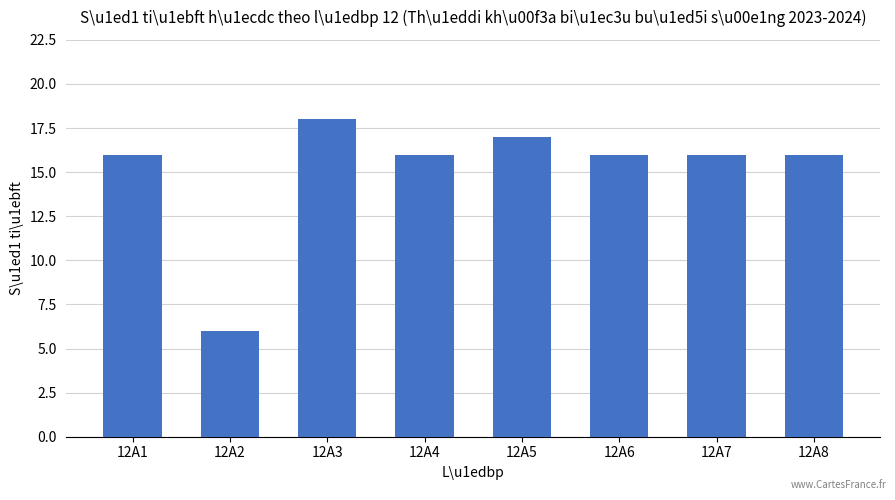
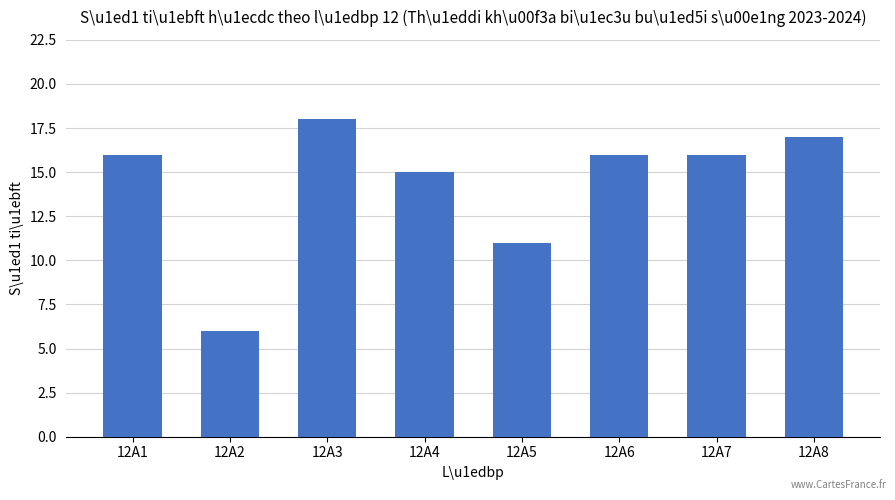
  {
    "12A1": 16,
    "12A2": 6,
    "12A3": 18,
-   "12A4": 16,
-   "12A5": 17,
+   "12A4": 15,
+   "12A5": 11,
    "12A6": 16,
    "12A7": 16,
-   "12A8": 16
+   "12A8": 17
  }
